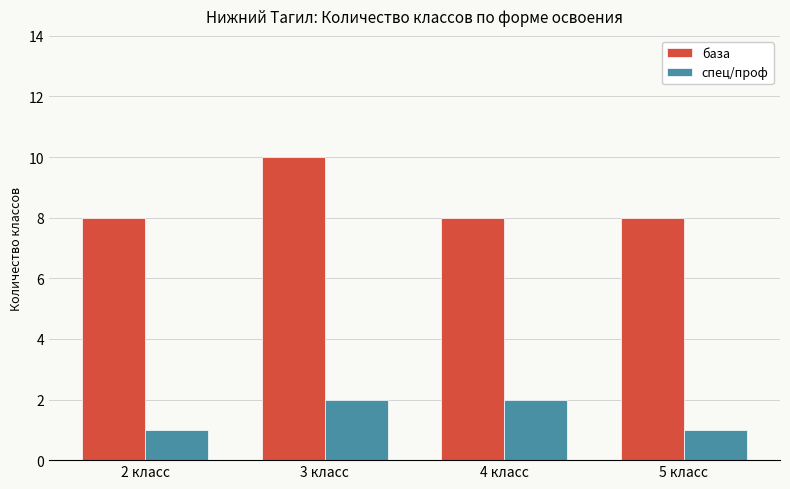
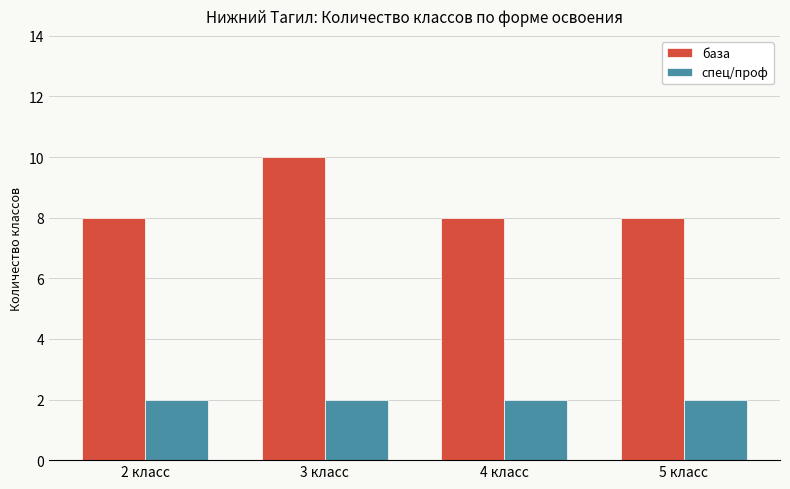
  {
    "база": {
      "2 класс": 8,
      "3 класс": 10,
      "4 класс": 8,
      "5 класс": 8
    },
    "спец/проф": {
-     "2 класс": 1,
+     "2 класс": 2,
      "3 класс": 2,
      "4 класс": 2,
-     "5 класс": 1
+     "5 класс": 2
    }
  }
